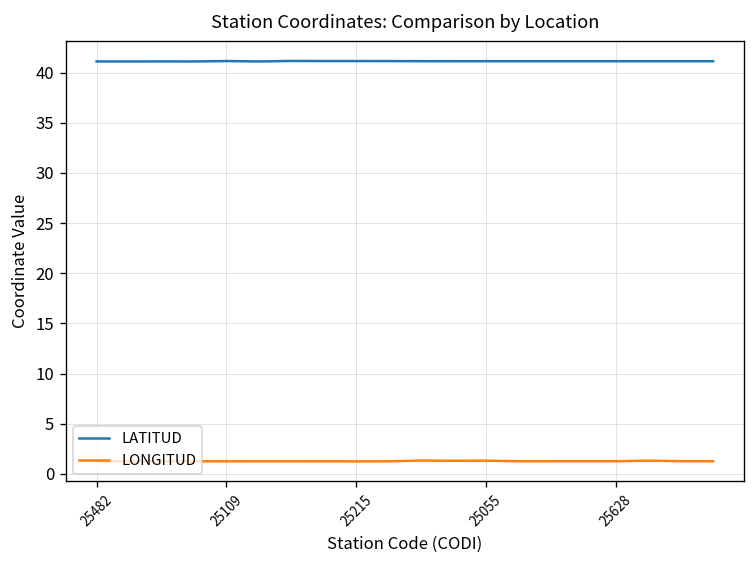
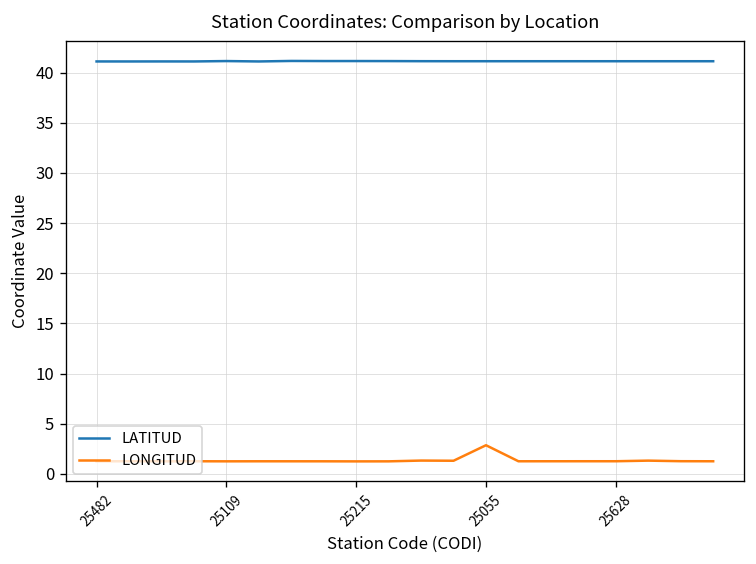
  {
    "LATITUD": {
      "25482": 41,
      "25109": 41,
      "25215": 41,
      "25055": 41,
      "25628": 41
    },
    "LONGITUD": {
      "25109": 1,
      "25215": 1,
-     "25055": 1,
+     "25055": 3,
      "25628": 1
    }
  }
